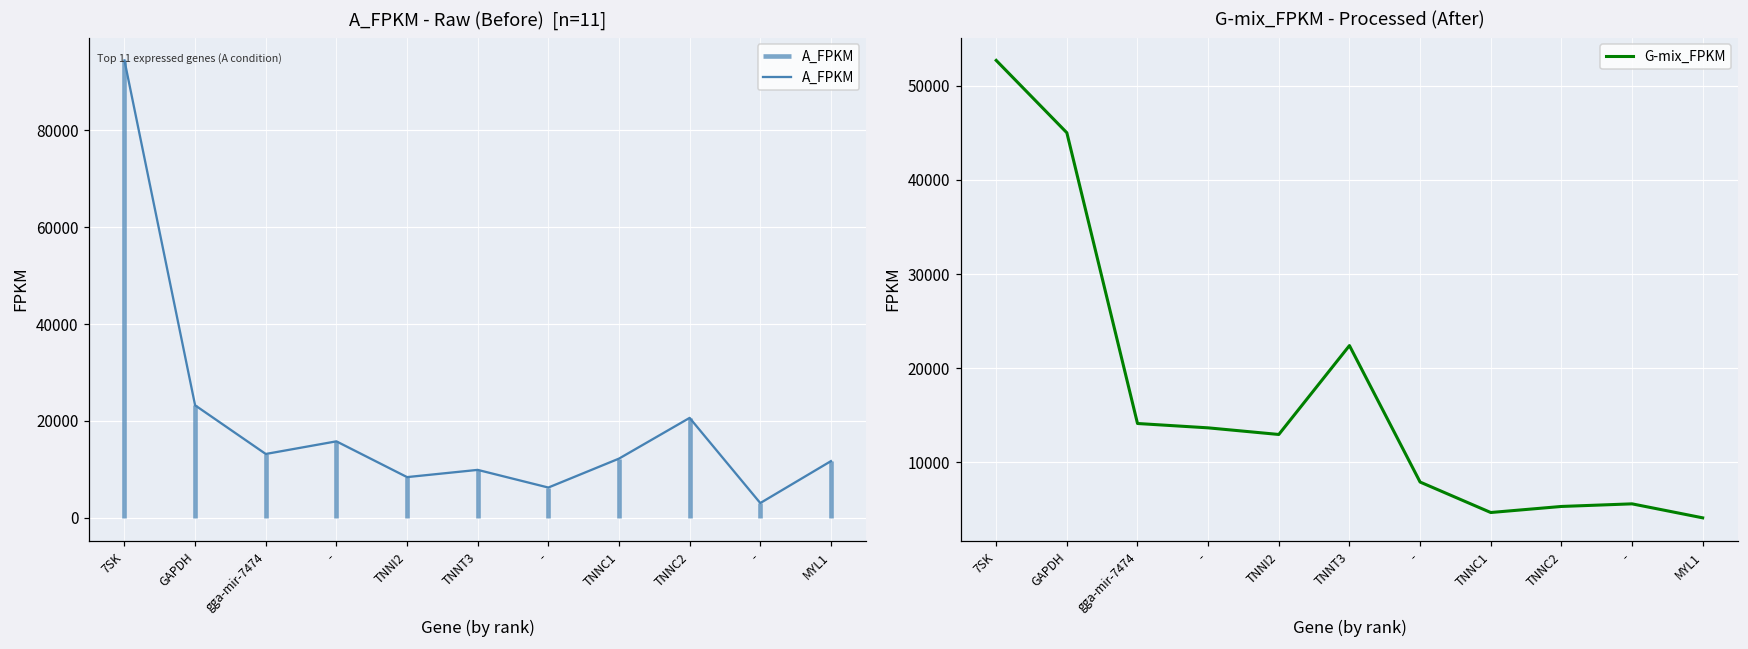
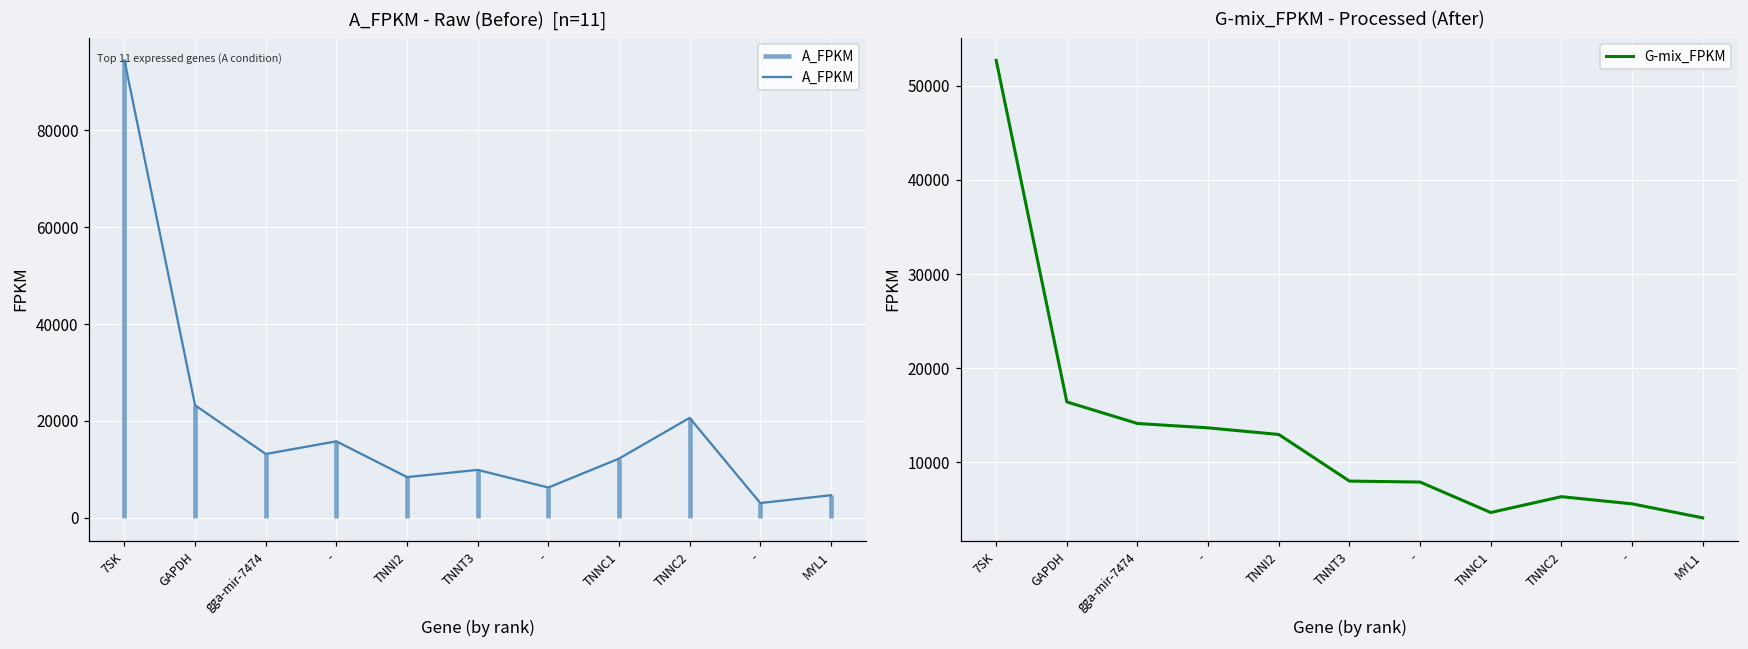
  {
    "A_FPKM - Raw (Before) [n=11]": {
      "GAPDH": 23000,
      "gga-mir-7474": 13000,
      "TNNI2": 8000,
      "TNNT3": 10000,
      "TNNC1": 12000,
      "TNNC2": 21000,
-     "MYL1": 12000
+     "MYL1": 5000
    },
    "G-mix_FPKM - Processed (After)": {
      "7SK": 53000,
-     "GAPDH": 45000,
+     "GAPDH": 16000,
      "gga-mir-7474": 14000,
      "TNNI2": 13000,
-     "TNNT3": 22000,
+     "TNNT3": 8000,
      "TNNC1": 5000,
-     "TNNC2": 5000,
+     "TNNC2": 6000,
      "MYL1": 4000
    }
  }
